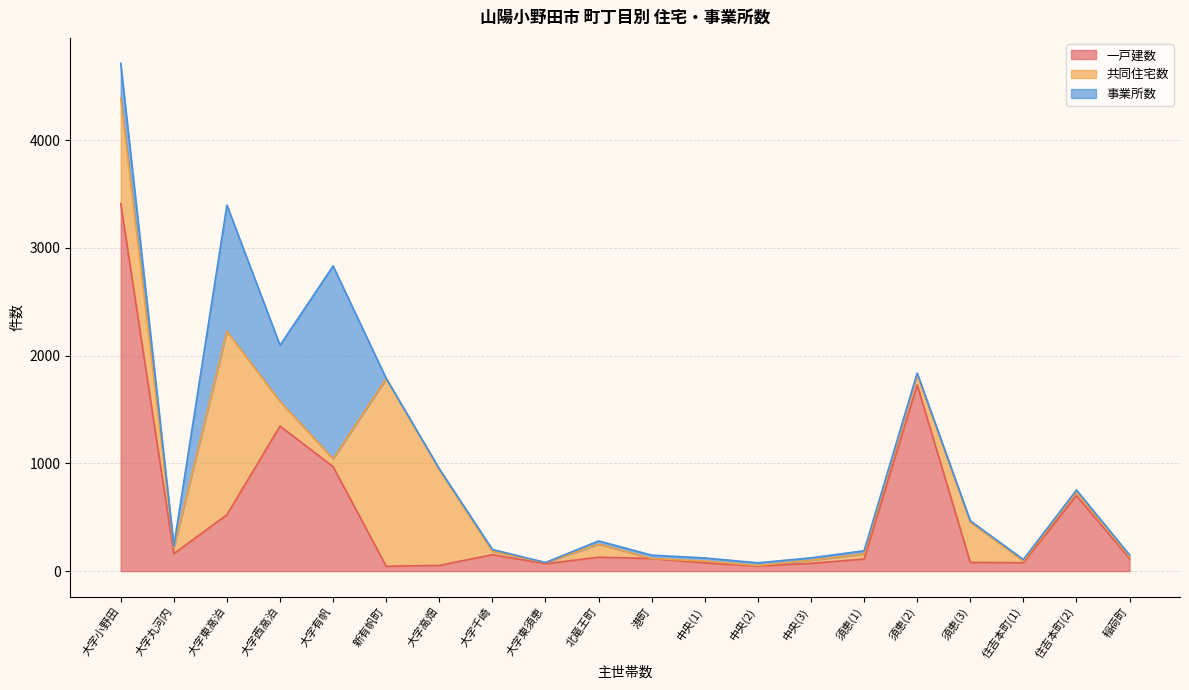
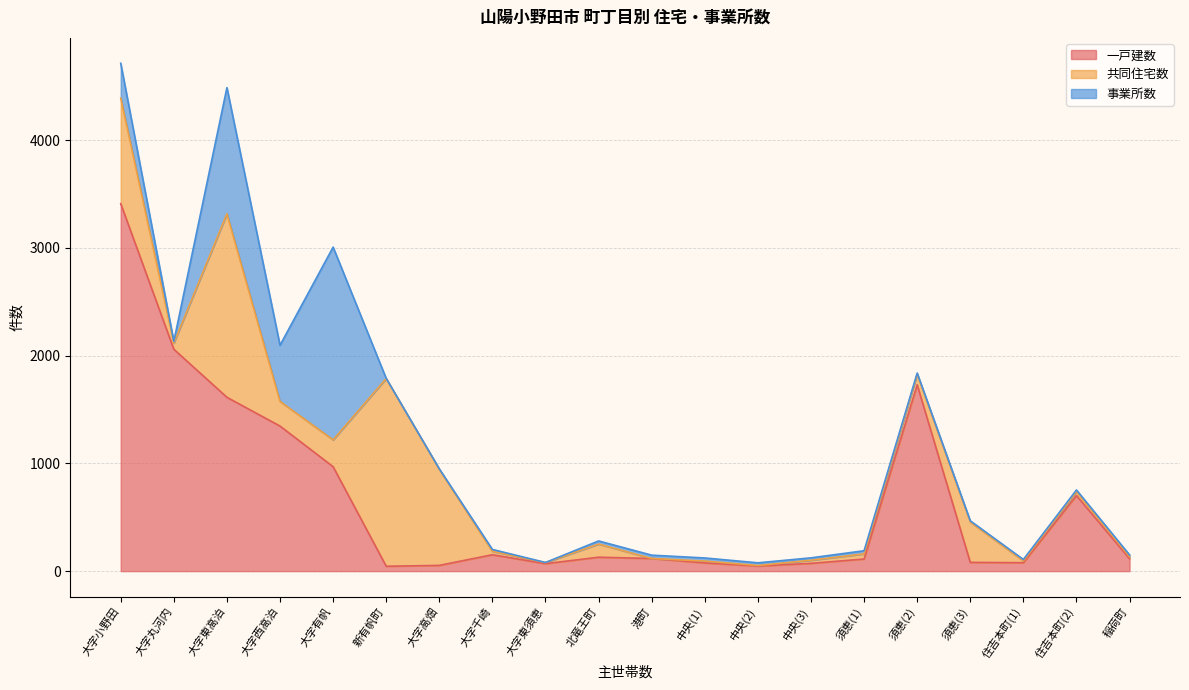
  {
    "一戸建数": {
      "大字小野田": 3410,
-     "大字丸河内": 160,
-     "大字東高泊": 520,
+     "大字丸河内": 2060,
+     "大字東高泊": 1610,
      "大字西高泊": 1350,
      "大字有帆": 970,
      "新有帆町": 50,
      "大字高畑": 50,
      "大字千崎": 150,
      "北竜王町": 130,
      "中央(3)": 70,
      "須恵(1)": 110,
      "須恵(2)": 1730,
      "須恵(3)": 80,
      "住吉本町(2)": 700
    },
    "共同住宅数": {
      "大字小野田": 980,
      "大字東高泊": 1700,
      "大字西高泊": 230,
-     "大字有帆": 70,
+     "大字有帆": 250,
      "北竜王町": 120,
      "須恵(1)": 50
    },
    "事業所数": {
      "大字小野田": 320,
      "大字東高泊": 1170,
      "大字西高泊": 520,
      "大字有帆": 1790,
      "北竜王町": 30,
      "港町": 30,
      "中央(1)": 30,
      "中央(2)": 30,
      "須恵(1)": 30
    }
  }
